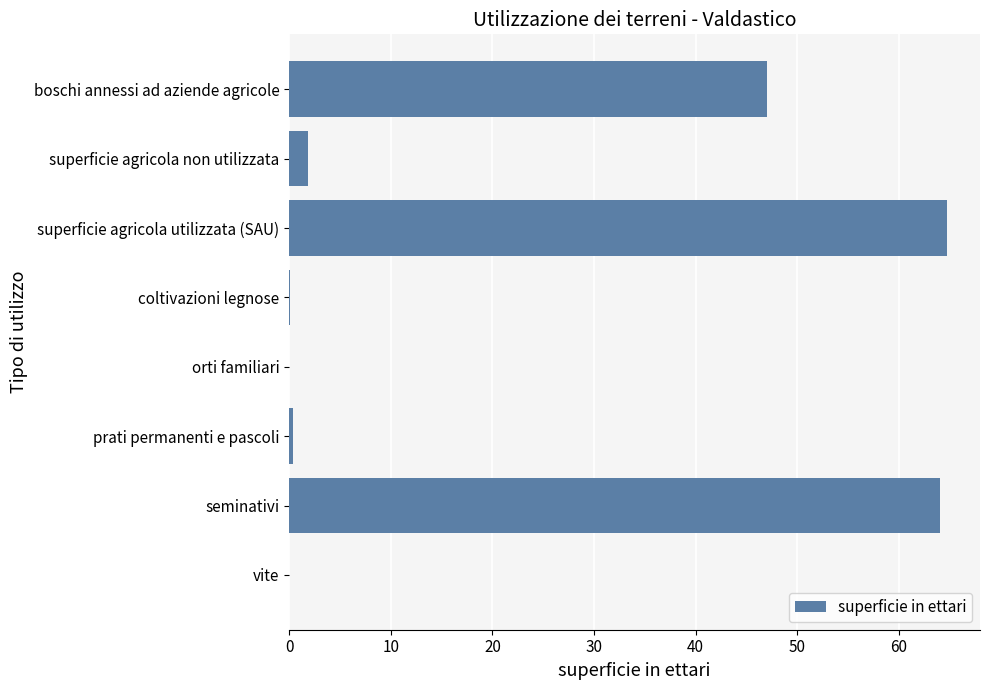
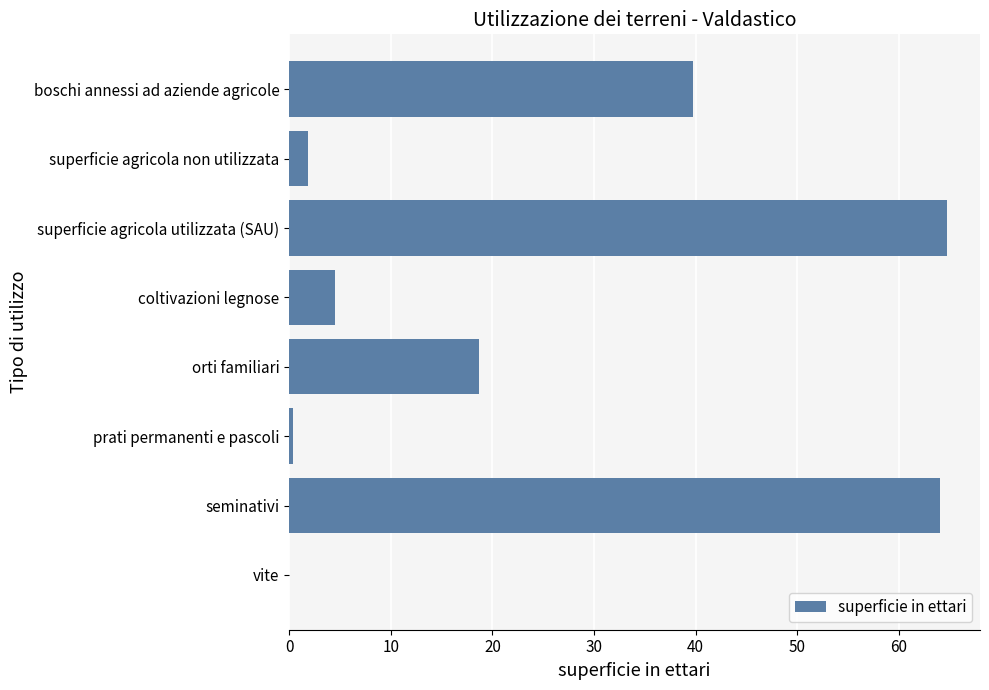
  {
-   "boschi annessi ad aziende agricole": 47.0,
+   "boschi annessi ad aziende agricole": 39.7,
    "superficie agricola non utilizzata": 1.8,
    "superficie agricola utilizzata (SAU)": 64.7,
-   "coltivazioni legnose": 0.1,
-   "orti familiari": 0.0,
+   "coltivazioni legnose": 4.5,
+   "orti familiari": 18.7,
    "prati permanenti e pascoli": 0.4,
    "seminativi": 64.0,
    "vite": 0.0
  }
